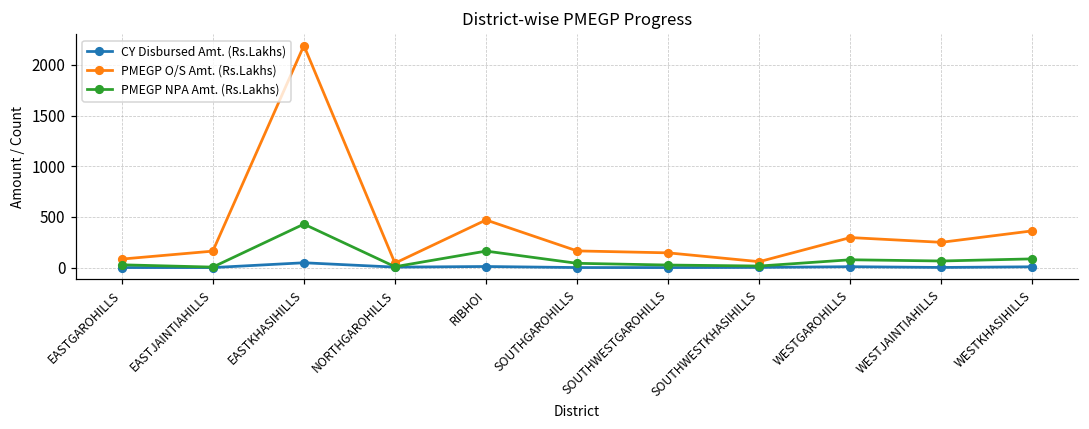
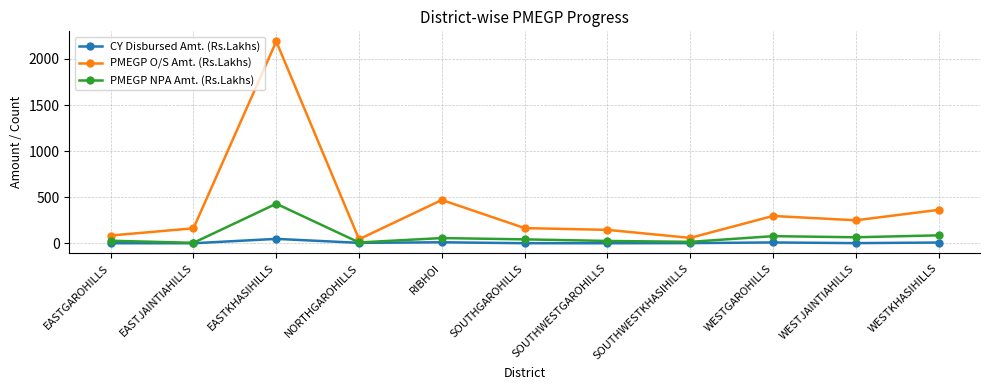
  {
    "CY Disbursed Amt. (Rs.Lakhs)": {
      "EASTKHASIHILLS": 0,
      "RIBHOI": 0,
      "SOUTHGAROHILLS": 0,
      "WESTGAROHILLS": 0,
      "WESTJAINTIAHILLS": 0,
      "WESTKHASIHILLS": 0
    },
    "PMEGP O/S Amt. (Rs.Lakhs)": {
      "EASTGAROHILLS": 100,
      "EASTJAINTIAHILLS": 200,
      "EASTKHASIHILLS": 2200,
      "NORTHGAROHILLS": 0,
      "RIBHOI": 500,
      "SOUTHGAROHILLS": 200,
      "SOUTHWESTGAROHILLS": 100,
      "SOUTHWESTKHASIHILLS": 100,
      "WESTGAROHILLS": 300,
      "WESTJAINTIAHILLS": 200,
      "WESTKHASIHILLS": 400
    },
    "PMEGP NPA Amt. (Rs.Lakhs)": {
      "EASTKHASIHILLS": 400,
-     "RIBHOI": 200,
+     "RIBHOI": 100,
      "SOUTHGAROHILLS": 0,
      "WESTGAROHILLS": 100,
      "WESTJAINTIAHILLS": 100,
      "WESTKHASIHILLS": 100
    }
  }
